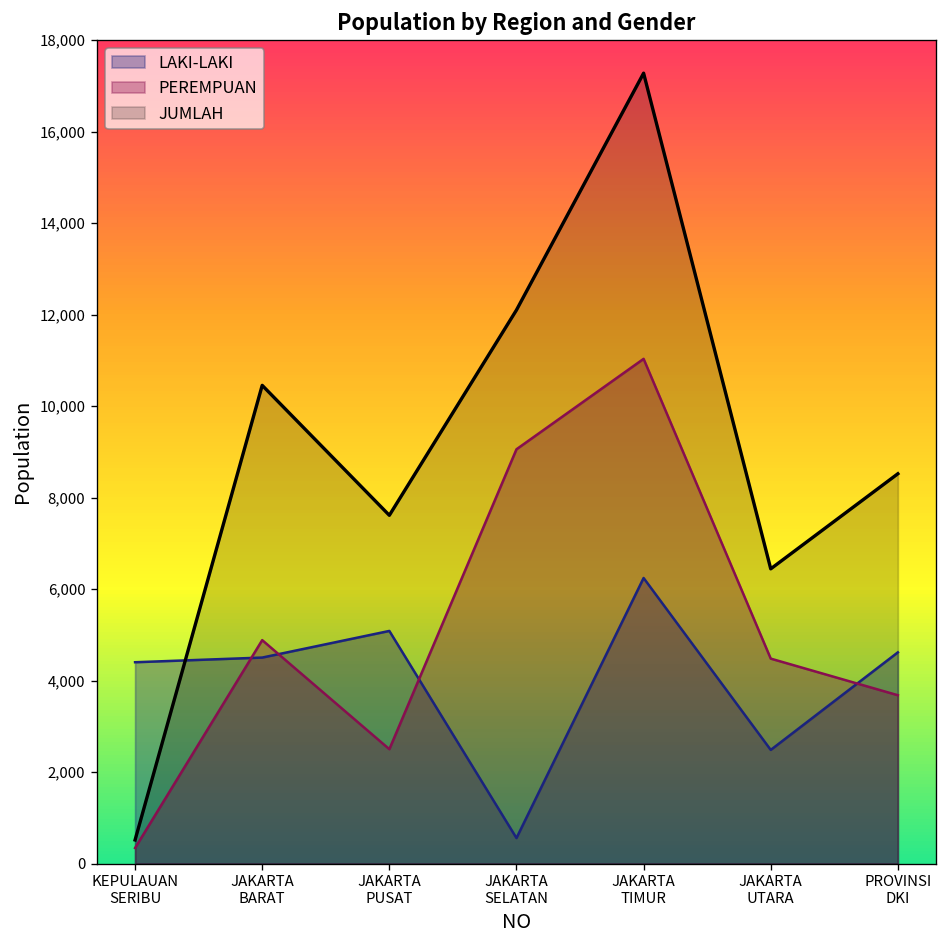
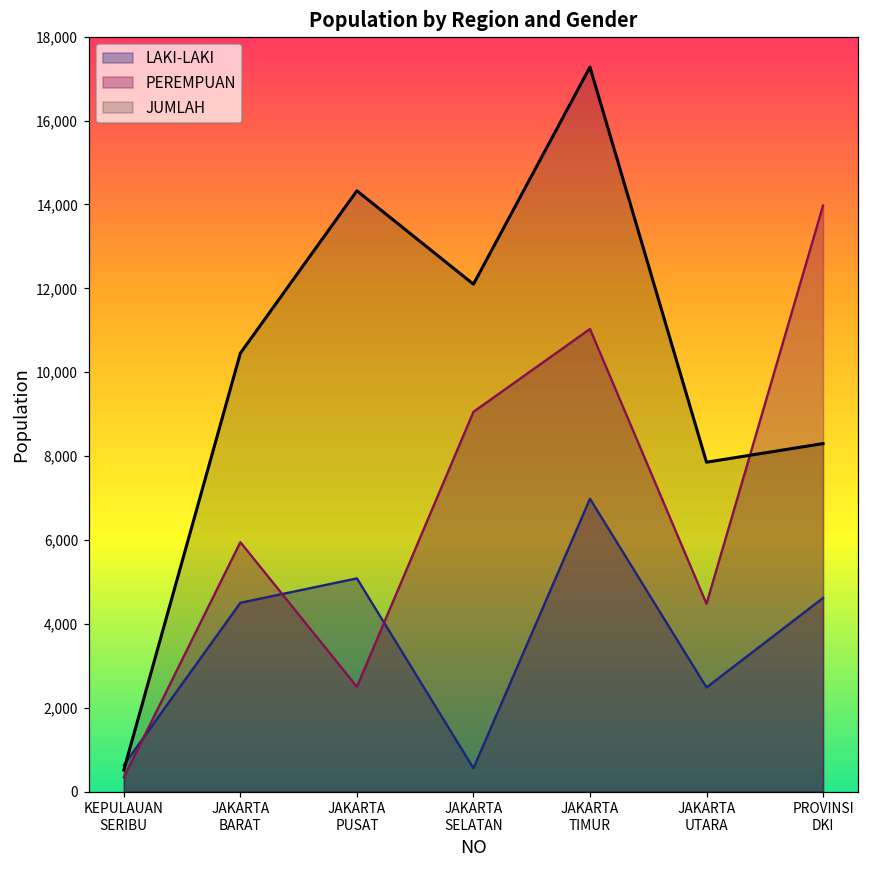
  {
    "LAKI-LAKI": {
-     "KEPULAUAN SERIBU": "4,400",
+     "KEPULAUAN SERIBU": "600",
      "JAKARTA BARAT": "4,500",
      "JAKARTA PUSAT": "5,100",
      "JAKARTA SELATAN": "600",
-     "JAKARTA TIMUR": "6,200",
+     "JAKARTA TIMUR": "7,000",
      "JAKARTA UTARA": "2,500",
      "PROVINSI DKI": "4,600"
    },
    "PEREMPUAN": {
      "KEPULAUAN SERIBU": "300",
-     "JAKARTA BARAT": "4,900",
+     "JAKARTA BARAT": "5,900",
      "JAKARTA PUSAT": "2,500",
      "JAKARTA SELATAN": "9,100",
      "JAKARTA TIMUR": "11,000",
      "JAKARTA UTARA": "4,500",
-     "PROVINSI DKI": "3,700"
+     "PROVINSI DKI": "14,000"
    },
    "JUMLAH": {
      "KEPULAUAN SERIBU": "500",
      "JAKARTA BARAT": "10,500",
-     "JAKARTA PUSAT": "7,600",
+     "JAKARTA PUSAT": "14,300",
      "JAKARTA SELATAN": "12,100",
      "JAKARTA TIMUR": "17,300",
-     "JAKARTA UTARA": "6,400",
-     "PROVINSI DKI": "8,500"
+     "JAKARTA UTARA": "7,900",
+     "PROVINSI DKI": "8,300"
    }
  }
